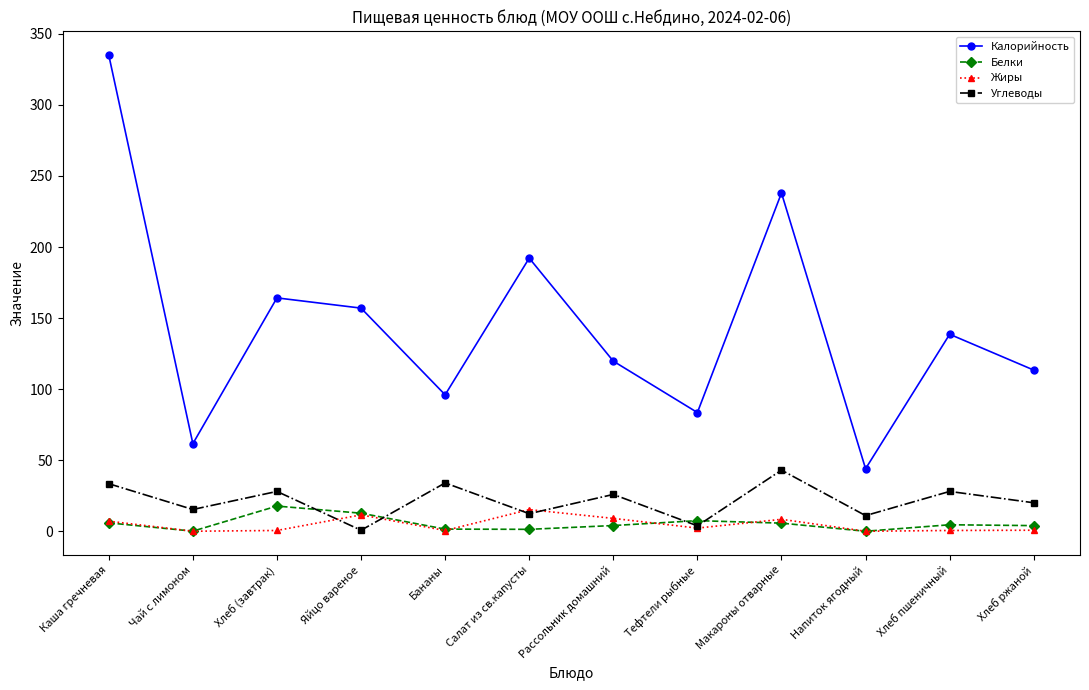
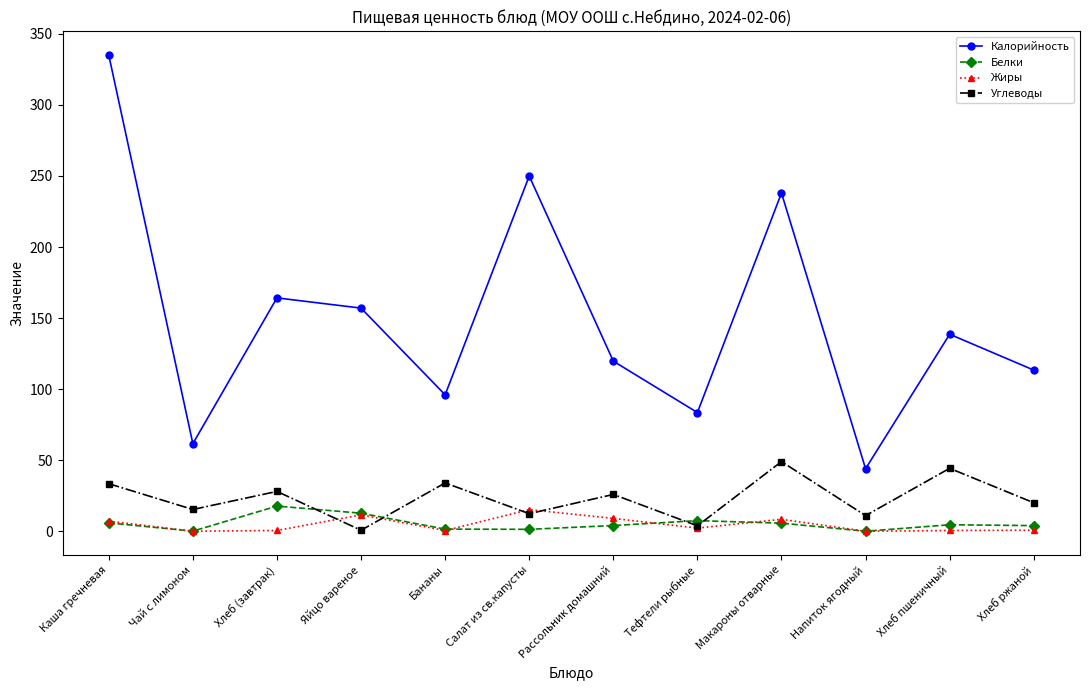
  {
    "Калорийность": {
      "Каша гречневая": 335,
      "Чай с лимоном": 62,
      "Хлеб (завтрак)": 164,
      "Яйцо вареное": 157,
      "Бананы": 96,
-     "Салат из св.капусты": 192,
+     "Салат из св.капусты": 250,
      "Рассольник домашний": 120,
      "Тефтели рыбные": 84,
      "Макароны отварные": 238,
      "Напиток ягодный": 44,
      "Хлеб пшеничный": 139,
      "Хлеб ржаной": 113
    },
    "Белки": {
      "Хлеб (завтрак)": 18,
      "Салат из св.капусты": 1,
      "Рассольник домашний": 4,
      "Тефтели рыбные": 7,
      "Макароны отварные": 6,
      "Хлеб пшеничный": 5,
      "Хлеб ржаной": 4
    },
    "Жиры": {
      "Хлеб (завтрак)": 1,
      "Салат из св.капусты": 15,
      "Рассольник домашний": 9,
      "Макароны отварные": 8,
      "Хлеб пшеничный": 1,
      "Хлеб ржаной": 1
    },
    "Углеводы": {
      "Каша гречневая": 33,
      "Чай с лимоном": 15,
      "Хлеб (завтрак)": 28,
      "Яйцо вареное": 1,
      "Бананы": 34,
      "Салат из св.капусты": 12,
      "Рассольник домашний": 26,
-     "Макароны отварные": 43,
+     "Макароны отварные": 49,
      "Напиток ягодный": 11,
-     "Хлеб пшеничный": 28,
+     "Хлеб пшеничный": 44,
      "Хлеб ржаной": 20
    }
  }
